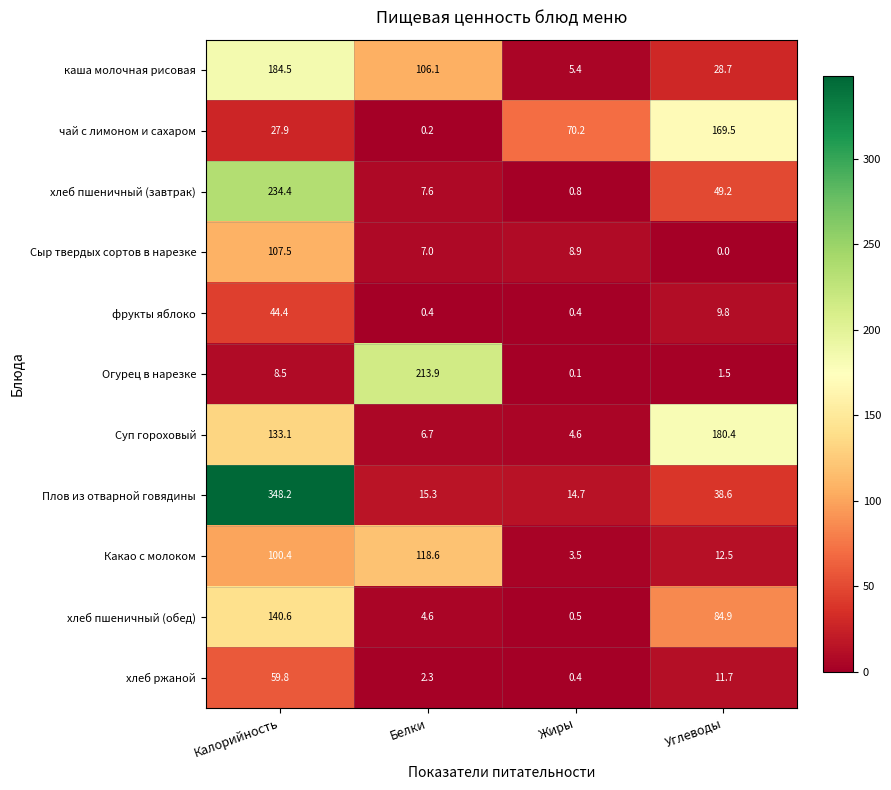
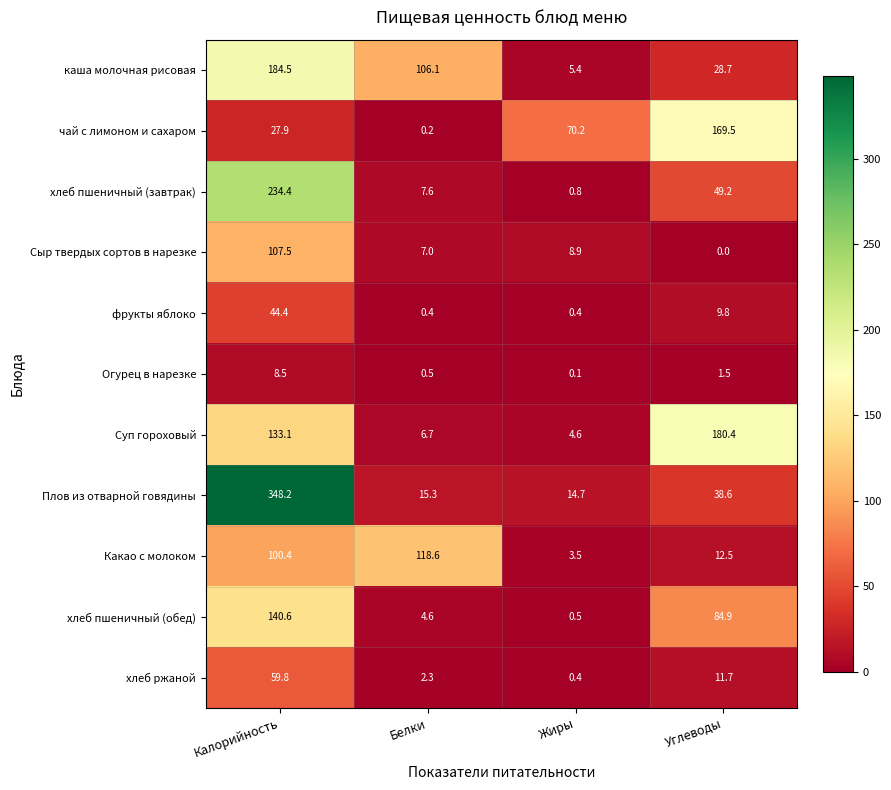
  {
    "каша молочная рисовая": {
      "Калорийность": 184.5,
      "Белки": 106.1,
      "Жиры": 5.4,
      "Углеводы": 28.7
    },
    "чай с лимоном и сахаром": {
      "Калорийность": 27.9,
      "Белки": 0.2,
      "Жиры": 70.2,
      "Углеводы": 169.5
    },
    "хлеб пшеничный (завтрак)": {
      "Калорийность": 234.4,
      "Белки": 7.6,
      "Жиры": 0.8,
      "Углеводы": 49.2
    },
    "Сыр твердых сортов в нарезке": {
      "Калорийность": 107.5,
      "Белки": 7.0,
      "Жиры": 8.9,
      "Углеводы": 0.0
    },
    "фрукты яблоко": {
      "Калорийность": 44.4,
      "Белки": 0.4,
      "Жиры": 0.4,
      "Углеводы": 9.8
    },
    "Огурец в нарезке": {
      "Калорийность": 8.5,
-     "Белки": 213.9,
+     "Белки": 0.5,
      "Жиры": 0.1,
      "Углеводы": 1.5
    },
    "Суп гороховый": {
      "Калорийность": 133.1,
      "Белки": 6.7,
      "Жиры": 4.6,
      "Углеводы": 180.4
    },
    "Плов из отварной говядины": {
      "Калорийность": 348.2,
      "Белки": 15.3,
      "Жиры": 14.7,
      "Углеводы": 38.6
    },
    "Какао с молоком": {
      "Калорийность": 100.4,
      "Белки": 118.6,
      "Жиры": 3.5,
      "Углеводы": 12.5
    },
    "хлеб пшеничный (обед)": {
      "Калорийность": 140.6,
      "Белки": 4.6,
      "Жиры": 0.5,
      "Углеводы": 84.9
    },
    "хлеб ржаной": {
      "Калорийность": 59.8,
      "Белки": 2.3,
      "Жиры": 0.4,
      "Углеводы": 11.7
    }
  }
